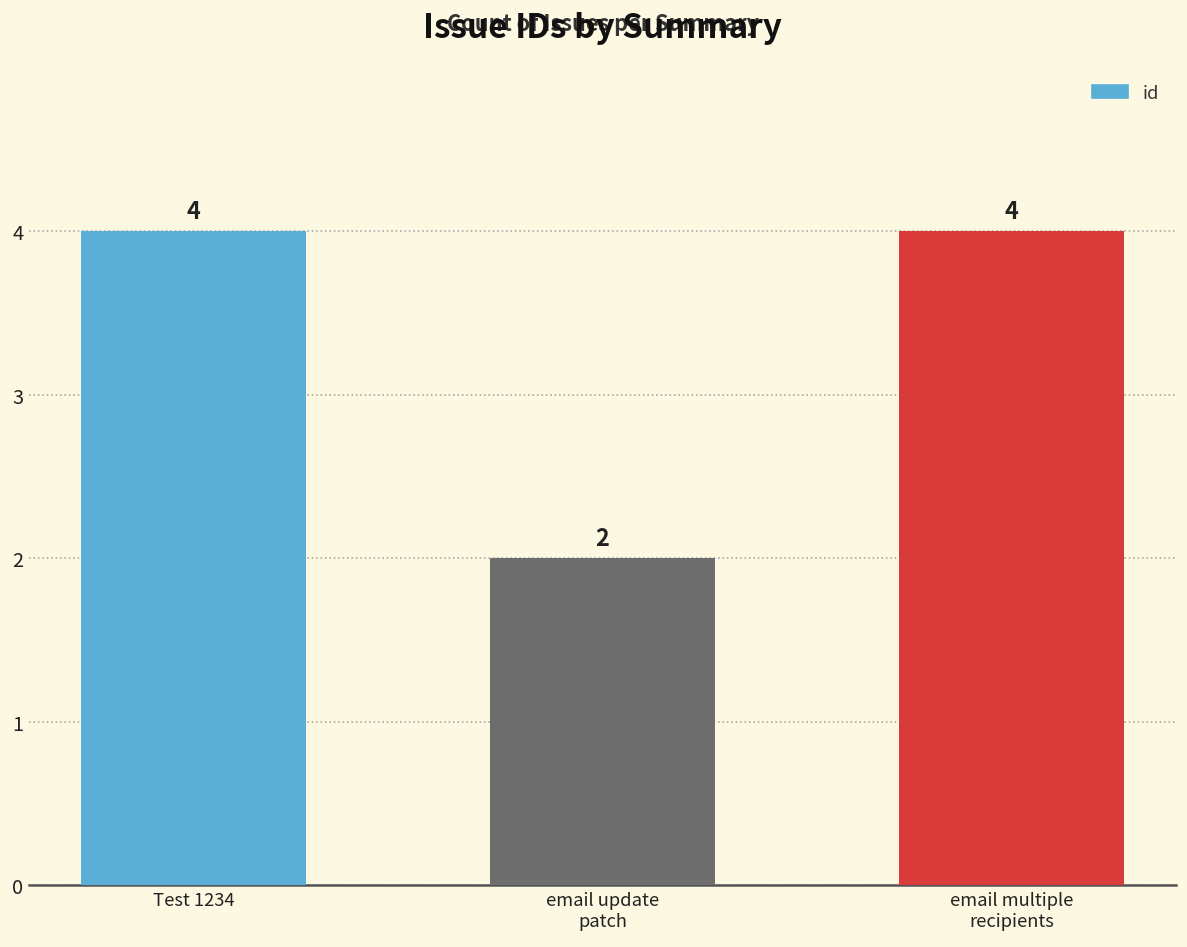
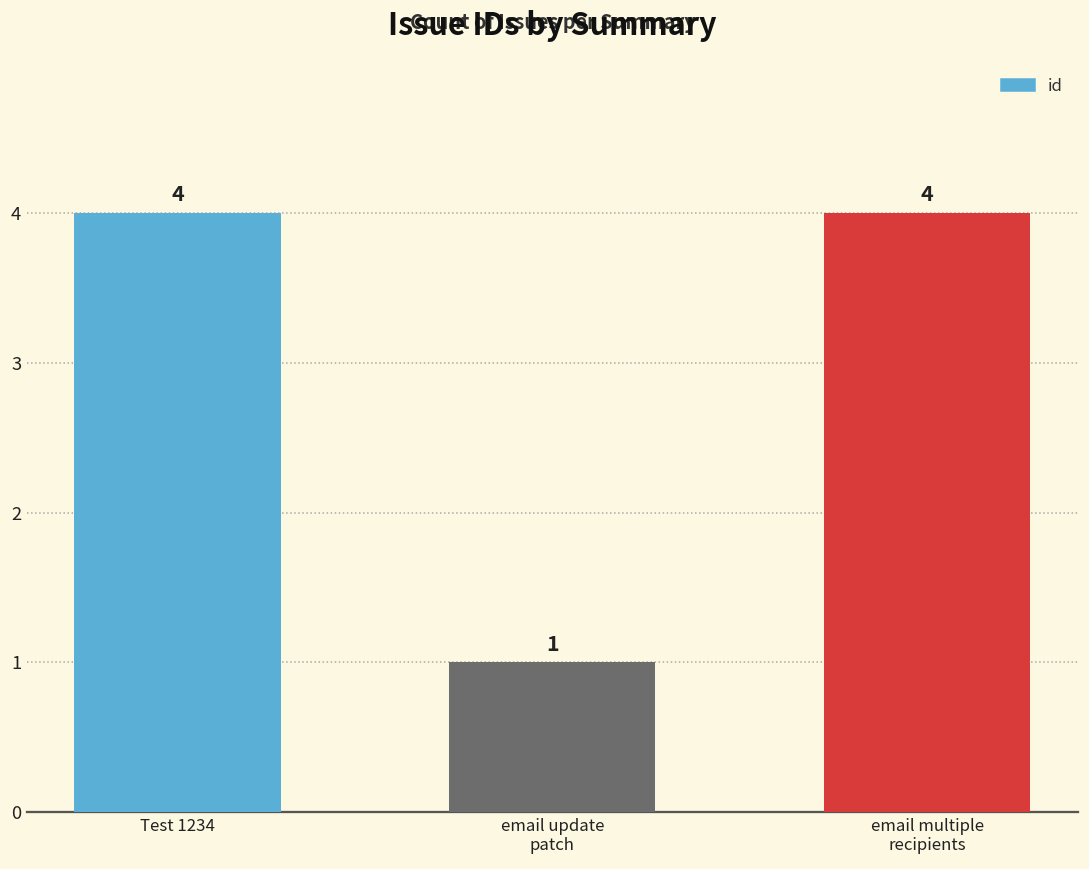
  {
    "Test 1234": 4,
-   "email update patch": 2,
+   "email update patch": 1,
    "email multiple recipients": 4
  }
